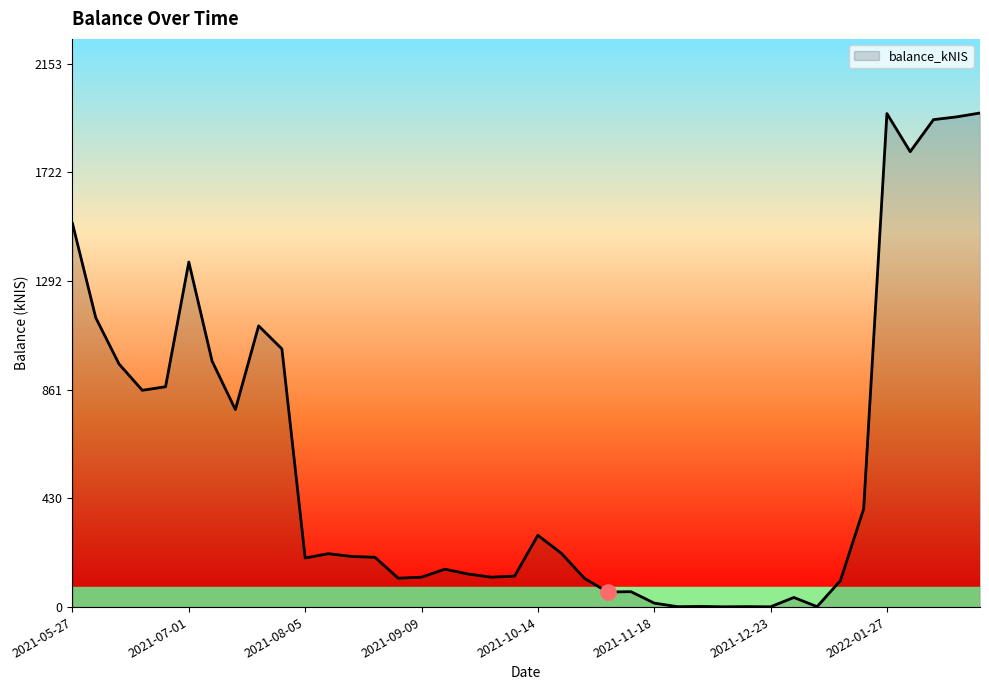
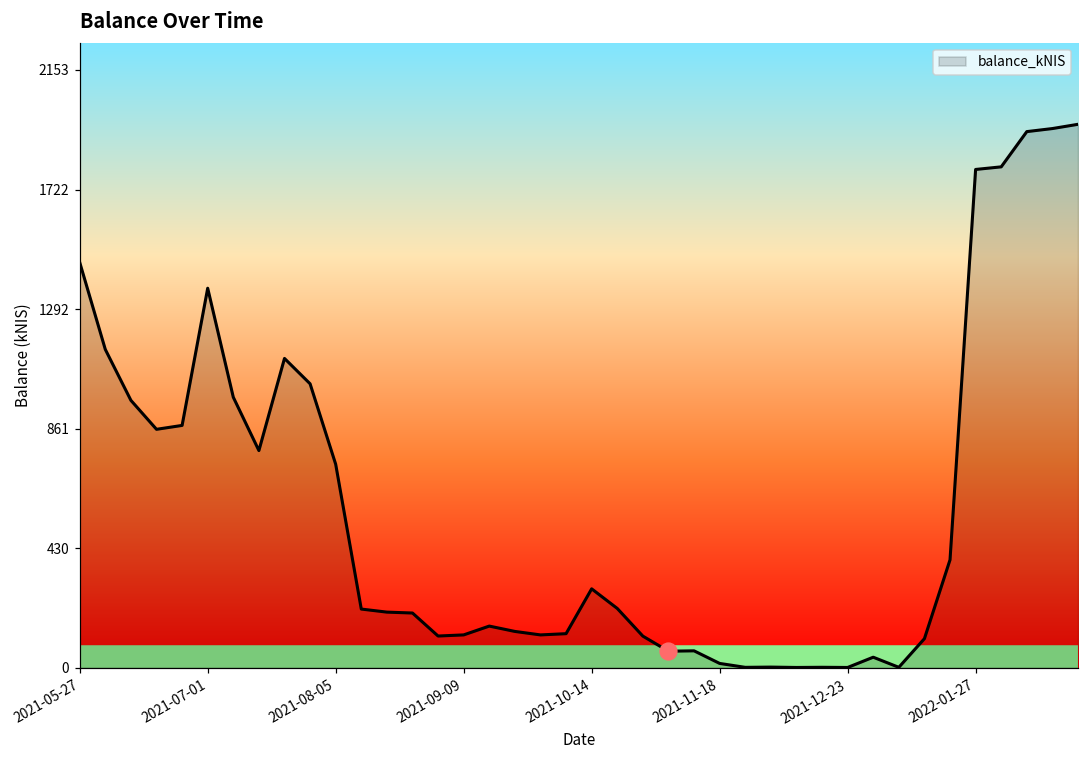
  {
    "balance_kNIS": {
-     "2021-05-27": 1520,
+     "2021-05-27": 1460,
      "2021-07-01": 1370,
-     "2021-08-05": 190,
+     "2021-08-05": 730,
      "2021-09-09": 120,
      "2021-10-14": 280,
-     "2022-01-27": 1960
+     "2022-01-27": 1800
    }
  }
